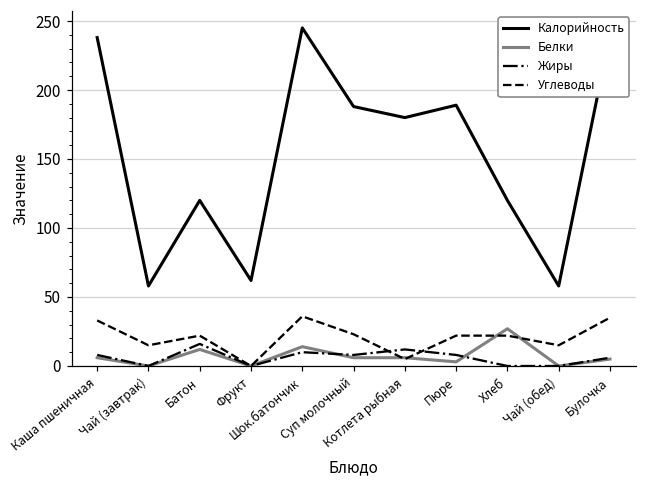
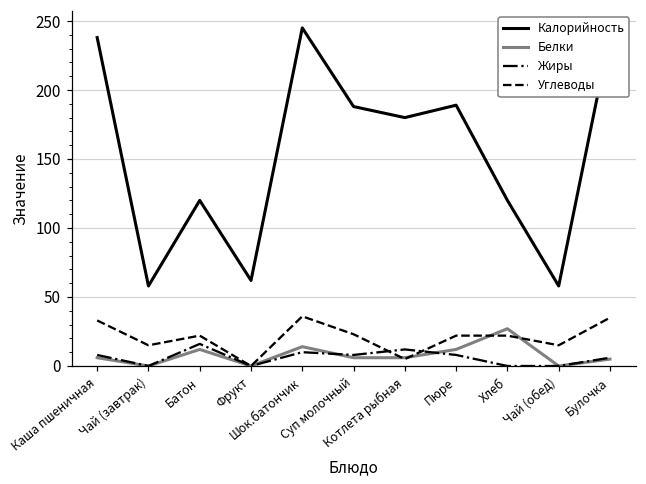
  {
    "Белки": {
      "Батон": 12,
      "Шок.батончик": 14,
-     "Пюре": 3,
+     "Пюре": 12,
      "Хлеб": 27
    }
  }
